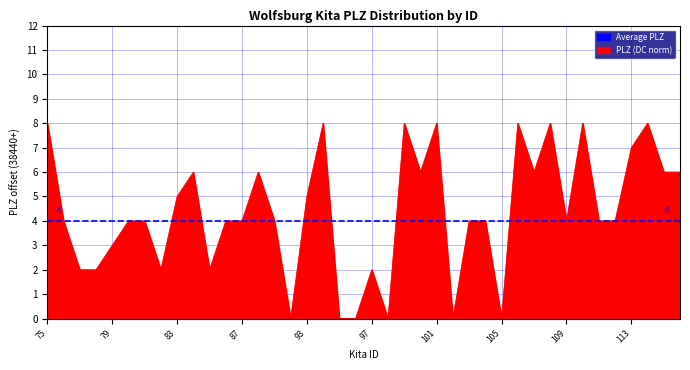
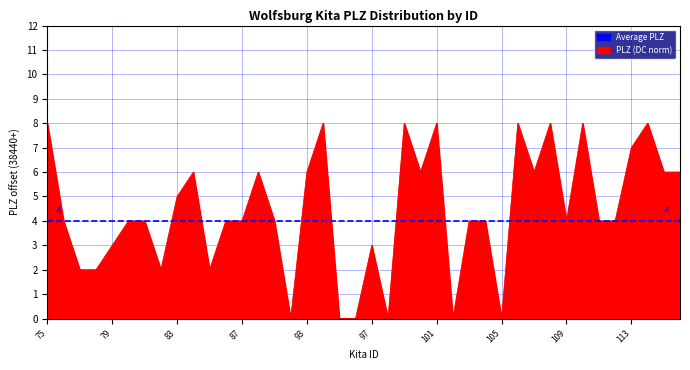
  {
    "PLZ (DC norm)": {
      "75": 8.0,
      "79": 3.0,
      "83": 5.0,
-     "93": 5.0,
-     "97": 2.0,
+     "93": 6.0,
+     "97": 3.0,
      "101": 8.0,
      "105": 0.0,
      "113": 7.0
    },
    "Average PLZ": {
      "79": 4.0,
      "83": 4.0,
      "93": 4.0,
      "97": 4.0,
      "101": 4.0,
      "105": 4.0
    }
  }
